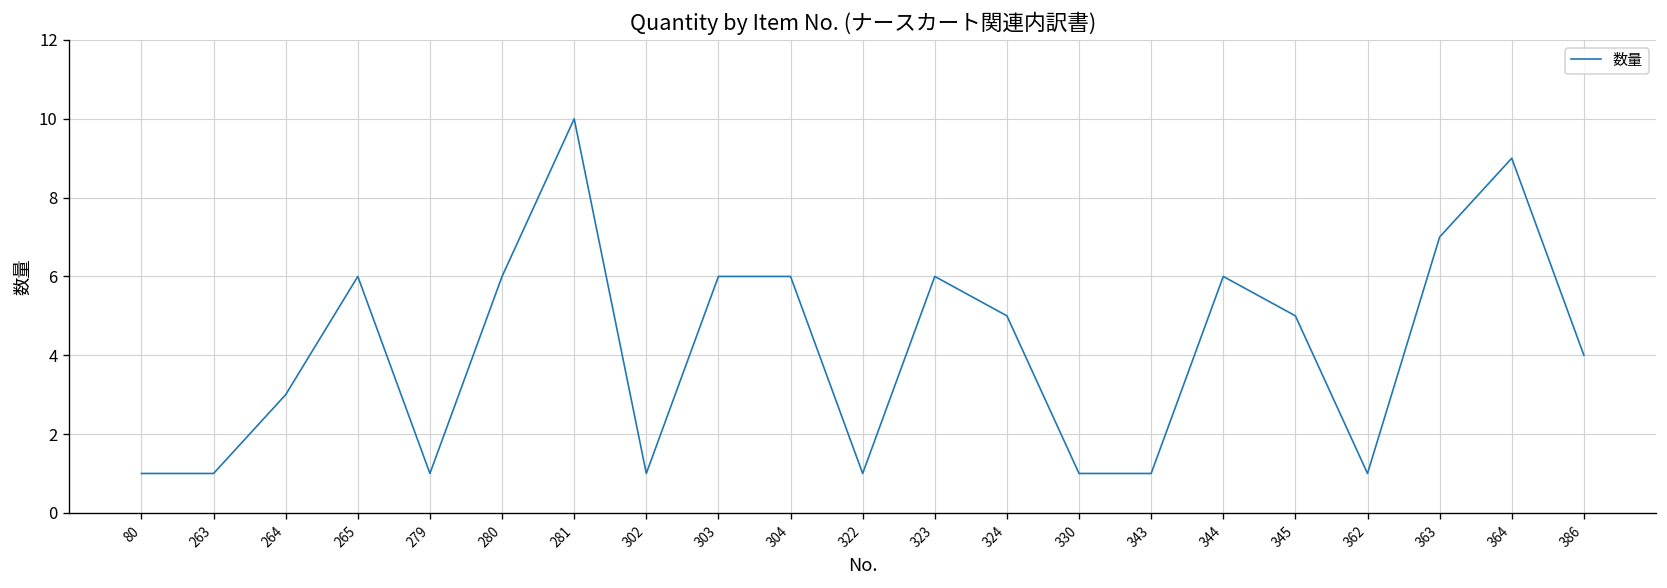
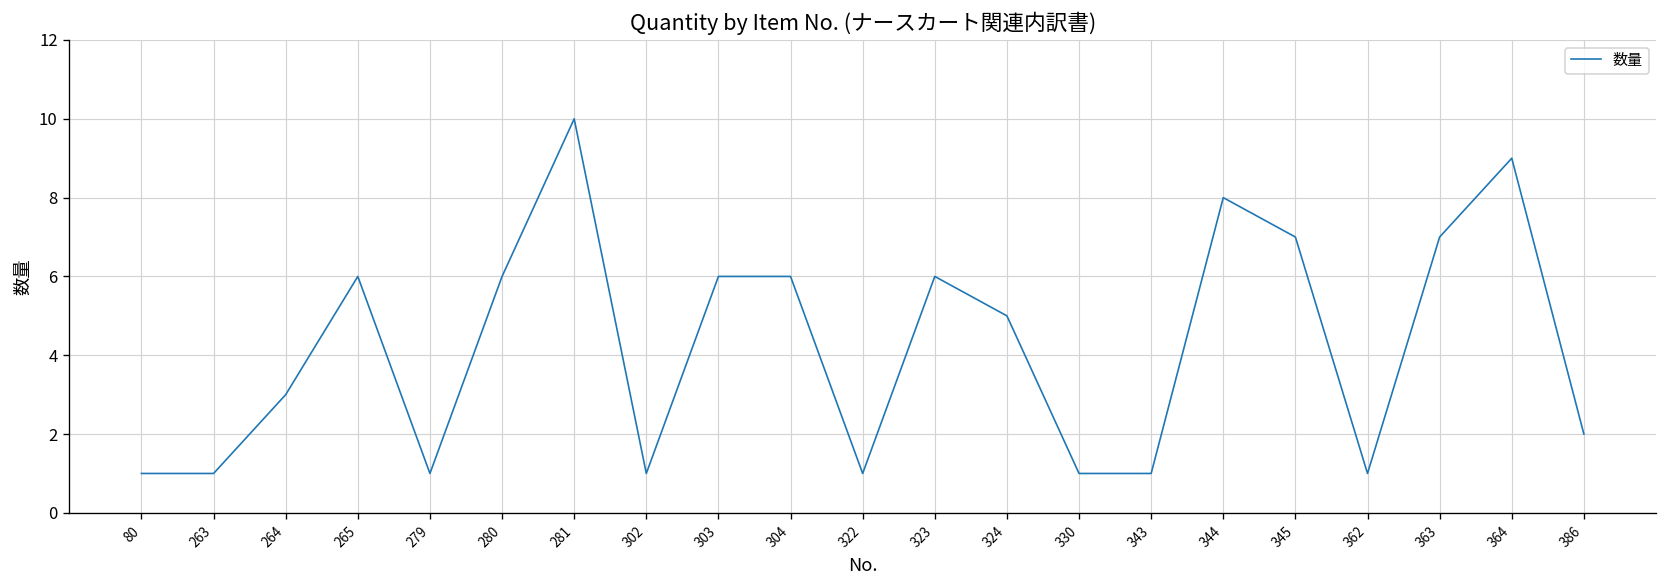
  {
    "80": 1,
    "263": 1,
    "264": 3,
    "265": 6,
    "279": 1,
    "280": 6,
    "281": 10,
    "302": 1,
    "303": 6,
    "304": 6,
    "322": 1,
    "323": 6,
    "324": 5,
    "330": 1,
    "343": 1,
-   "344": 6,
-   "345": 5,
+   "344": 8,
+   "345": 7,
    "362": 1,
    "363": 7,
    "364": 9,
-   "386": 4
+   "386": 2
  }
